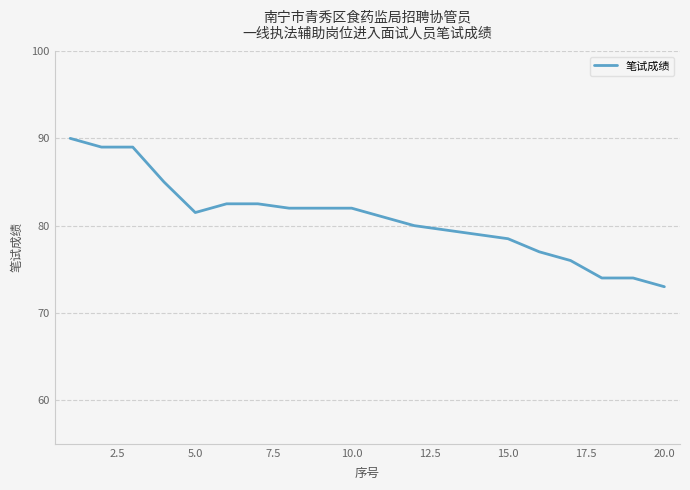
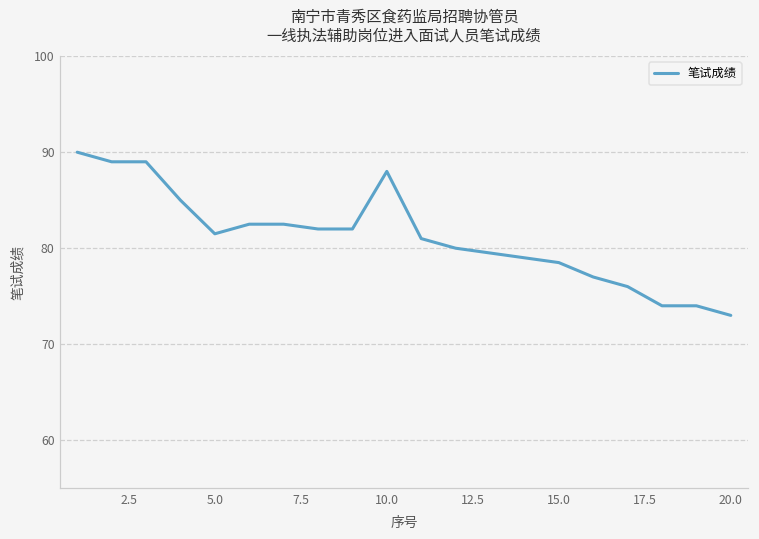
  {
    "5.0": 82,
-   "10.0": 82,
+   "10.0": 88,
    "15.0": 79,
    "20.0": 73
  }
